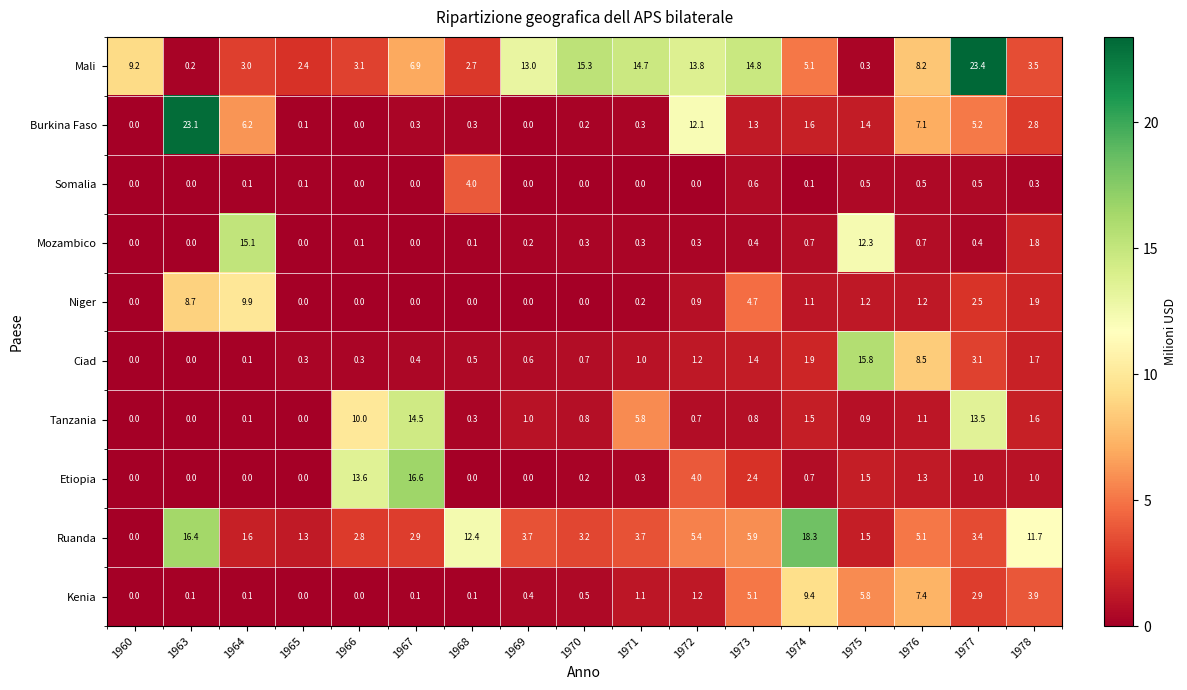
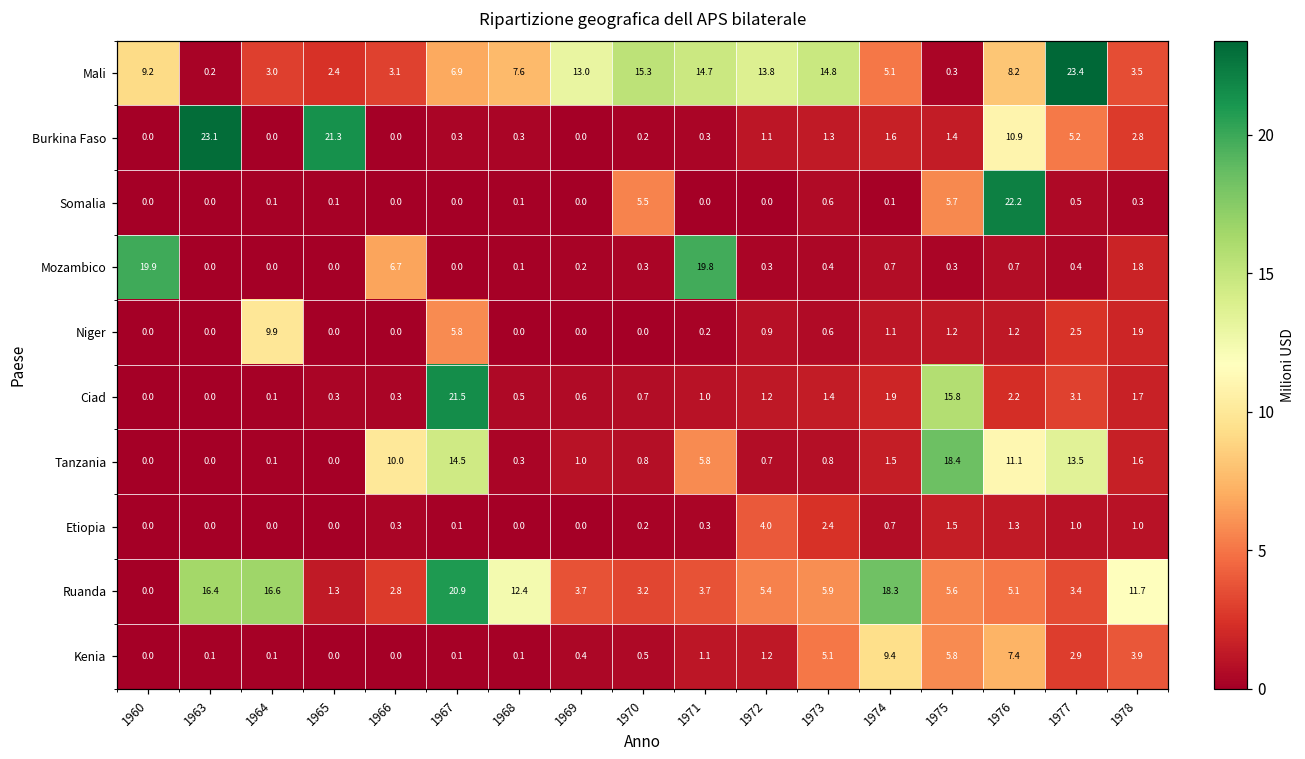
  {
    "Mali": {
      "1960": 9.2,
      "1963": 0.2,
      "1964": 3.0,
      "1965": 2.4,
      "1966": 3.1,
      "1967": 6.9,
-     "1968": 2.7,
+     "1968": 7.6,
      "1969": 13.0,
      "1970": 15.3,
      "1971": 14.7,
      "1972": 13.8,
      "1973": 14.8,
      "1974": 5.1,
      "1975": 0.3,
      "1976": 8.2,
      "1977": 23.4,
      "1978": 3.5
    },
    "Burkina Faso": {
      "1960": 0.0,
      "1963": 23.1,
-     "1964": 6.2,
-     "1965": 0.1,
+     "1964": 0.0,
+     "1965": 21.3,
      "1966": 0.0,
      "1967": 0.3,
      "1968": 0.3,
      "1969": 0.0,
      "1970": 0.2,
      "1971": 0.3,
-     "1972": 12.1,
+     "1972": 1.1,
      "1973": 1.3,
      "1974": 1.6,
      "1975": 1.4,
-     "1976": 7.1,
+     "1976": 10.9,
      "1977": 5.2,
      "1978": 2.8
    },
    "Somalia": {
      "1960": 0.0,
      "1963": 0.0,
      "1964": 0.1,
      "1965": 0.1,
      "1966": 0.0,
      "1967": 0.0,
-     "1968": 4.0,
+     "1968": 0.1,
      "1969": 0.0,
-     "1970": 0.0,
+     "1970": 5.5,
      "1971": 0.0,
      "1972": 0.0,
      "1973": 0.6,
      "1974": 0.1,
-     "1975": 0.5,
-     "1976": 0.5,
+     "1975": 5.7,
+     "1976": 22.2,
      "1977": 0.5,
      "1978": 0.3
    },
    "Mozambico": {
-     "1960": 0.0,
+     "1960": 19.9,
      "1963": 0.0,
-     "1964": 15.1,
+     "1964": 0.0,
      "1965": 0.0,
-     "1966": 0.1,
+     "1966": 6.7,
      "1967": 0.0,
      "1968": 0.1,
      "1969": 0.2,
      "1970": 0.3,
-     "1971": 0.3,
+     "1971": 19.8,
      "1972": 0.3,
      "1973": 0.4,
      "1974": 0.7,
-     "1975": 12.3,
+     "1975": 0.3,
      "1976": 0.7,
      "1977": 0.4,
      "1978": 1.8
    },
    "Niger": {
      "1960": 0.0,
-     "1963": 8.7,
+     "1963": 0.0,
      "1964": 9.9,
      "1965": 0.0,
      "1966": 0.0,
-     "1967": 0.0,
+     "1967": 5.8,
      "1968": 0.0,
      "1969": 0.0,
      "1970": 0.0,
      "1971": 0.2,
      "1972": 0.9,
-     "1973": 4.7,
+     "1973": 0.6,
      "1974": 1.1,
      "1975": 1.2,
      "1976": 1.2,
      "1977": 2.5,
      "1978": 1.9
    },
    "Ciad": {
      "1960": 0.0,
      "1963": 0.0,
      "1964": 0.1,
      "1965": 0.3,
      "1966": 0.3,
-     "1967": 0.4,
+     "1967": 21.5,
      "1968": 0.5,
      "1969": 0.6,
      "1970": 0.7,
      "1971": 1.0,
      "1972": 1.2,
      "1973": 1.4,
      "1974": 1.9,
      "1975": 15.8,
-     "1976": 8.5,
+     "1976": 2.2,
      "1977": 3.1,
      "1978": 1.7
    },
    "Tanzania": {
      "1960": 0.0,
      "1963": 0.0,
      "1964": 0.1,
      "1965": 0.0,
      "1966": 10.0,
      "1967": 14.5,
      "1968": 0.3,
      "1969": 1.0,
      "1970": 0.8,
      "1971": 5.8,
      "1972": 0.7,
      "1973": 0.8,
      "1974": 1.5,
-     "1975": 0.9,
-     "1976": 1.1,
+     "1975": 18.4,
+     "1976": 11.1,
      "1977": 13.5,
      "1978": 1.6
    },
    "Etiopia": {
      "1960": 0.0,
      "1963": 0.0,
      "1964": 0.0,
      "1965": 0.0,
-     "1966": 13.6,
-     "1967": 16.6,
+     "1966": 0.3,
+     "1967": 0.1,
      "1968": 0.0,
      "1969": 0.0,
      "1970": 0.2,
      "1971": 0.3,
      "1972": 4.0,
      "1973": 2.4,
      "1974": 0.7,
      "1975": 1.5,
      "1976": 1.3,
      "1977": 1.0,
      "1978": 1.0
    },
    "Ruanda": {
      "1960": 0.0,
      "1963": 16.4,
-     "1964": 1.6,
+     "1964": 16.6,
      "1965": 1.3,
      "1966": 2.8,
-     "1967": 2.9,
+     "1967": 20.9,
      "1968": 12.4,
      "1969": 3.7,
      "1970": 3.2,
      "1971": 3.7,
      "1972": 5.4,
      "1973": 5.9,
      "1974": 18.3,
-     "1975": 1.5,
+     "1975": 5.6,
      "1976": 5.1,
      "1977": 3.4,
      "1978": 11.7
    },
    "Kenia": {
      "1960": 0.0,
      "1963": 0.1,
      "1964": 0.1,
      "1965": 0.0,
      "1966": 0.0,
      "1967": 0.1,
      "1968": 0.1,
      "1969": 0.4,
      "1970": 0.5,
      "1971": 1.1,
      "1972": 1.2,
      "1973": 5.1,
      "1974": 9.4,
      "1975": 5.8,
      "1976": 7.4,
      "1977": 2.9,
      "1978": 3.9
    }
  }
